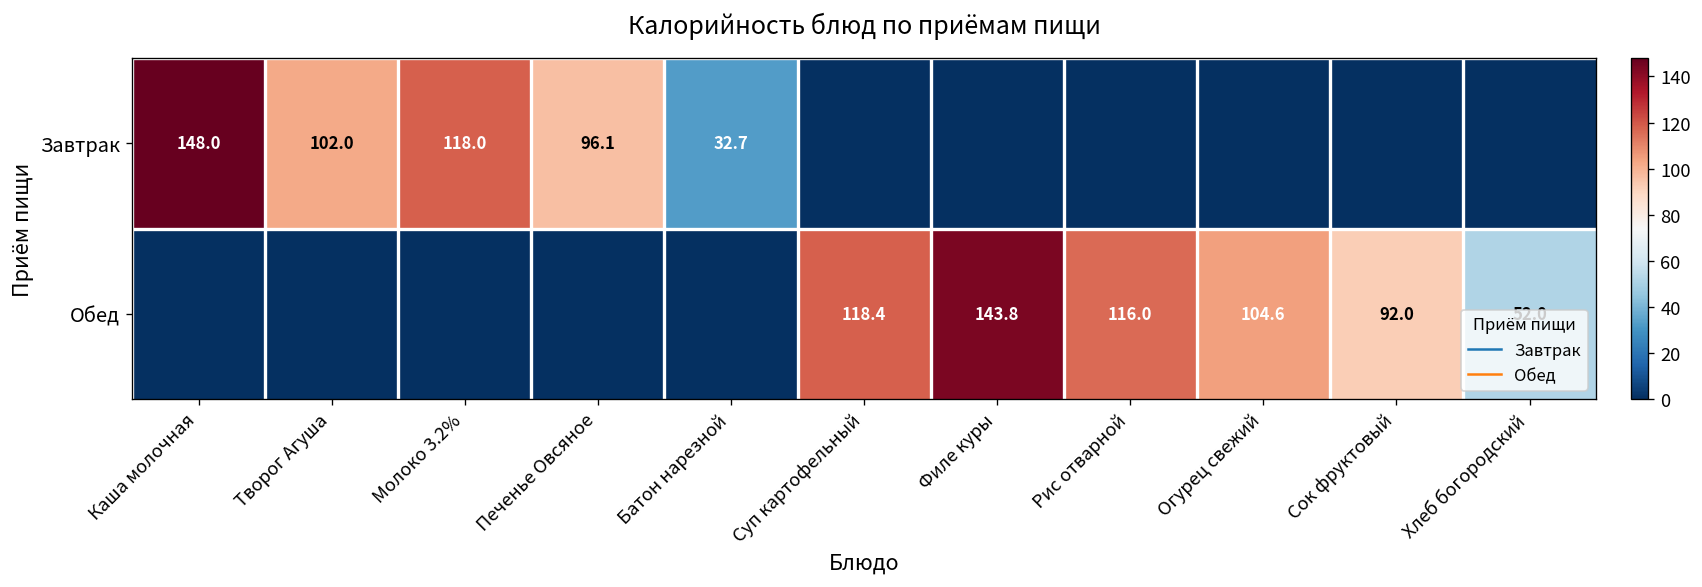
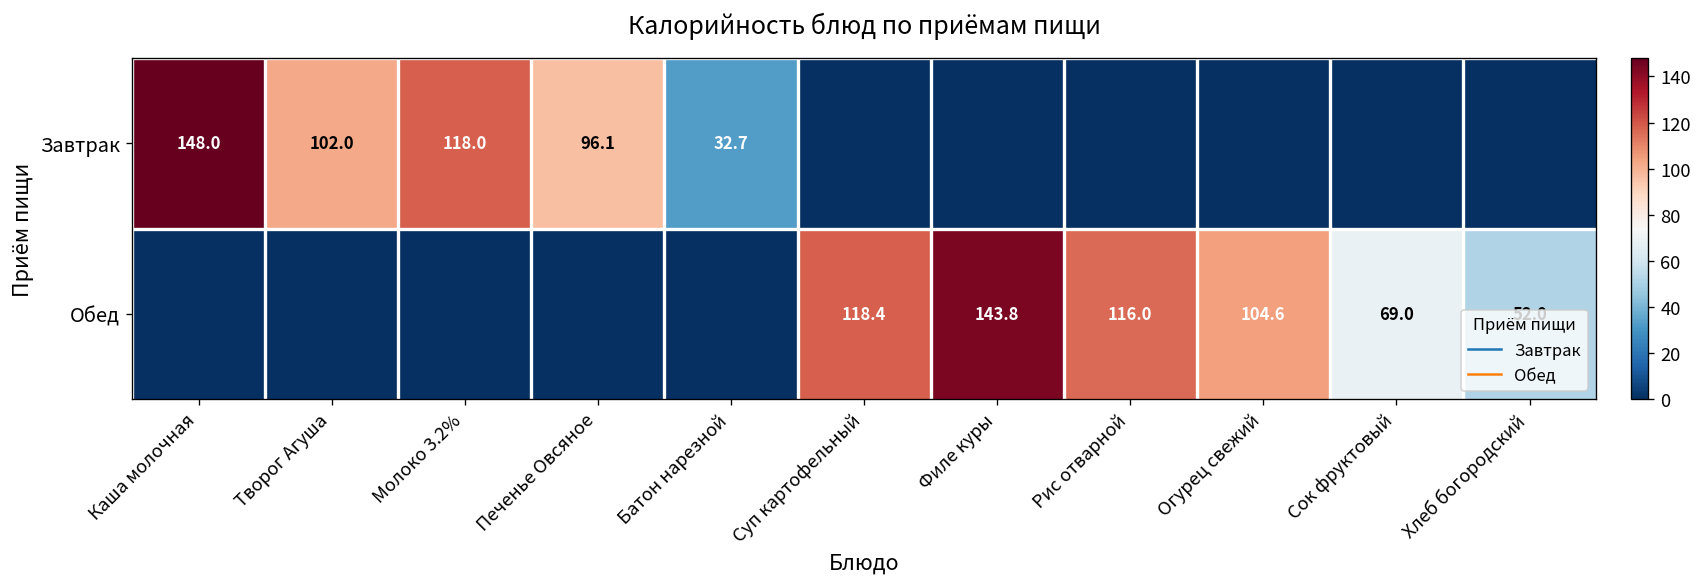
  {
    "Завтрак": {
      "Каша молочная": 148.0,
      "Творог Агуша": 102.0,
      "Молоко 3.2%": 118.0,
      "Печенье Овсяное": 96.1,
      "Батон нарезной": 32.7
    },
    "Обед": {
      "Суп картофельный": 118.4,
      "Филе куры": 143.8,
      "Рис отварной": 116.0,
      "Огурец свежий": 104.6,
-     "Сок фруктовый": 92.0
+     "Сок фруктовый": 69.0
    }
  }
